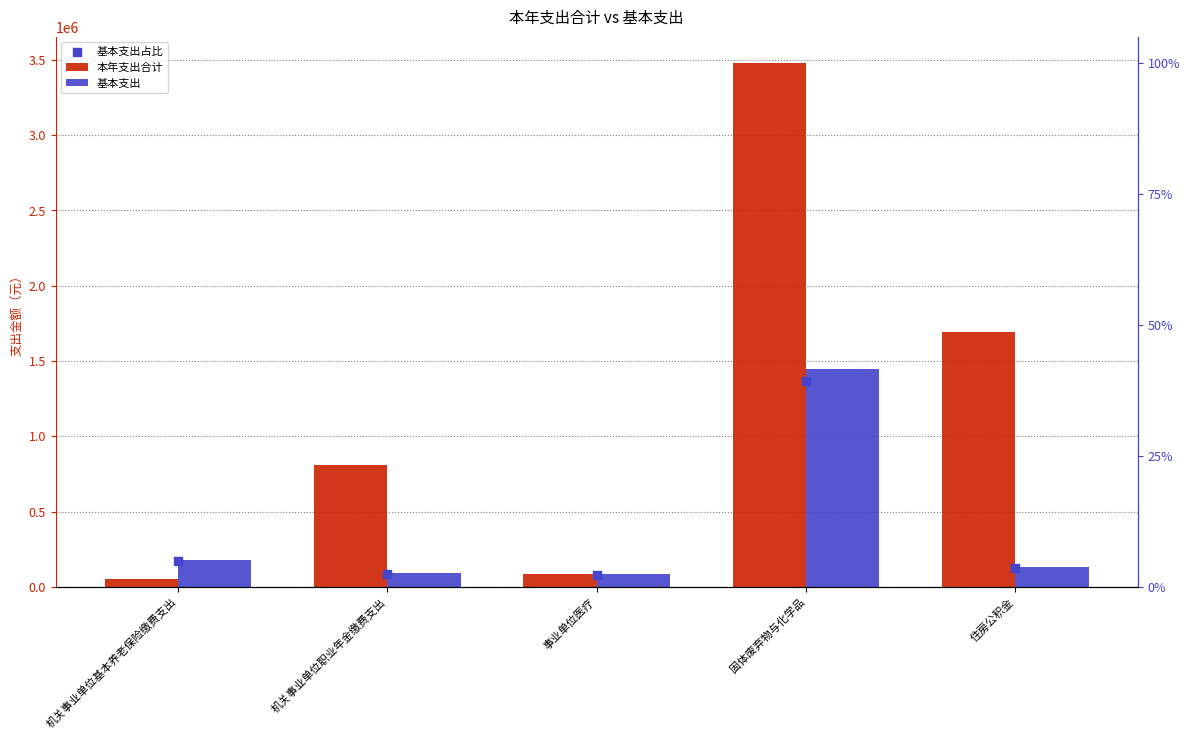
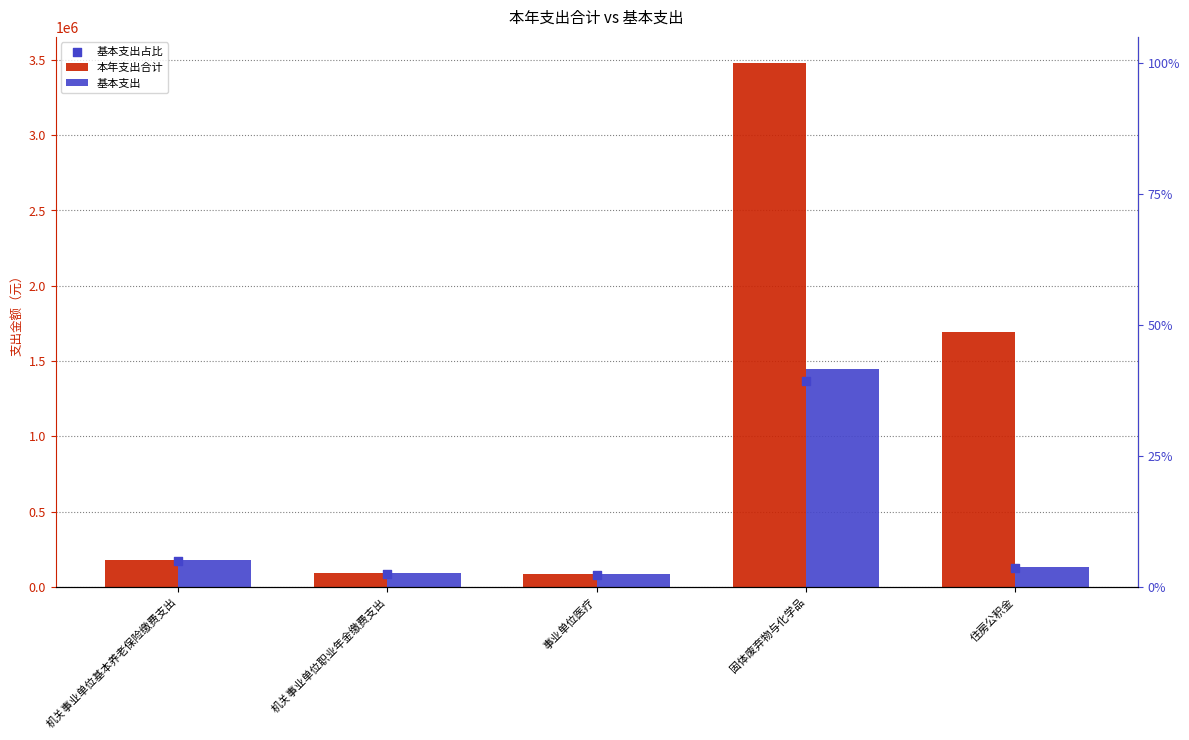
  {
    "本年支出合计": {
-     "机关事业单位基本养老保险缴费支出": 50000,
-     "机关事业单位职业年金缴费支出": 810000,
+     "机关事业单位基本养老保险缴费支出": 180000,
+     "机关事业单位职业年金缴费支出": 90000,
      "事业单位医疗": 80000,
      "固体废弃物与化学品": 3480000,
      "住房公积金": 1700000
    }
  }
